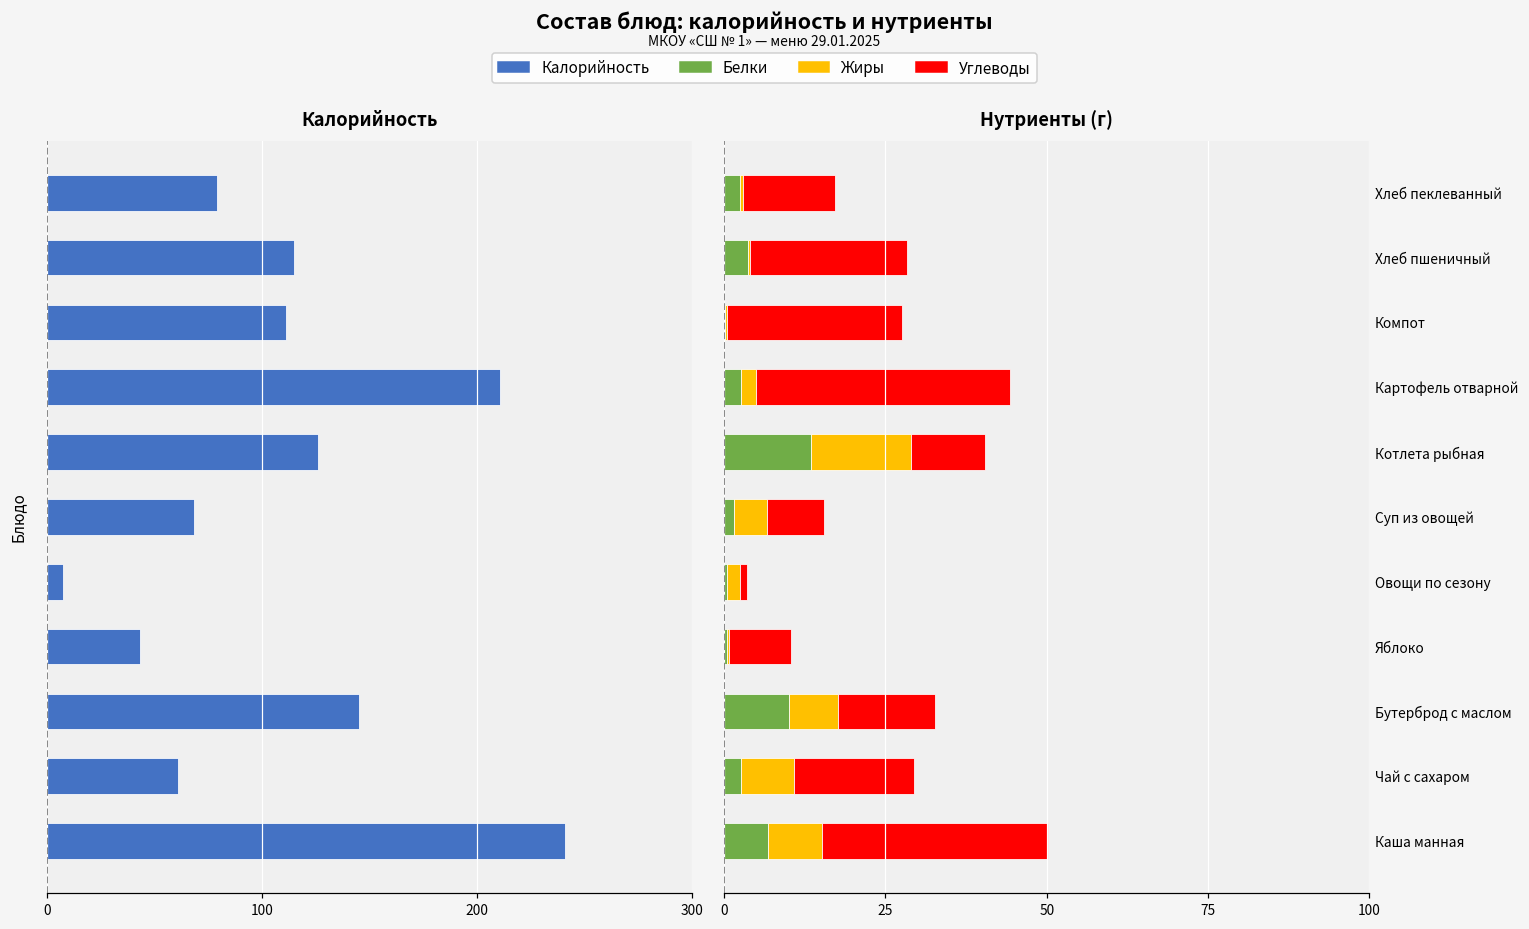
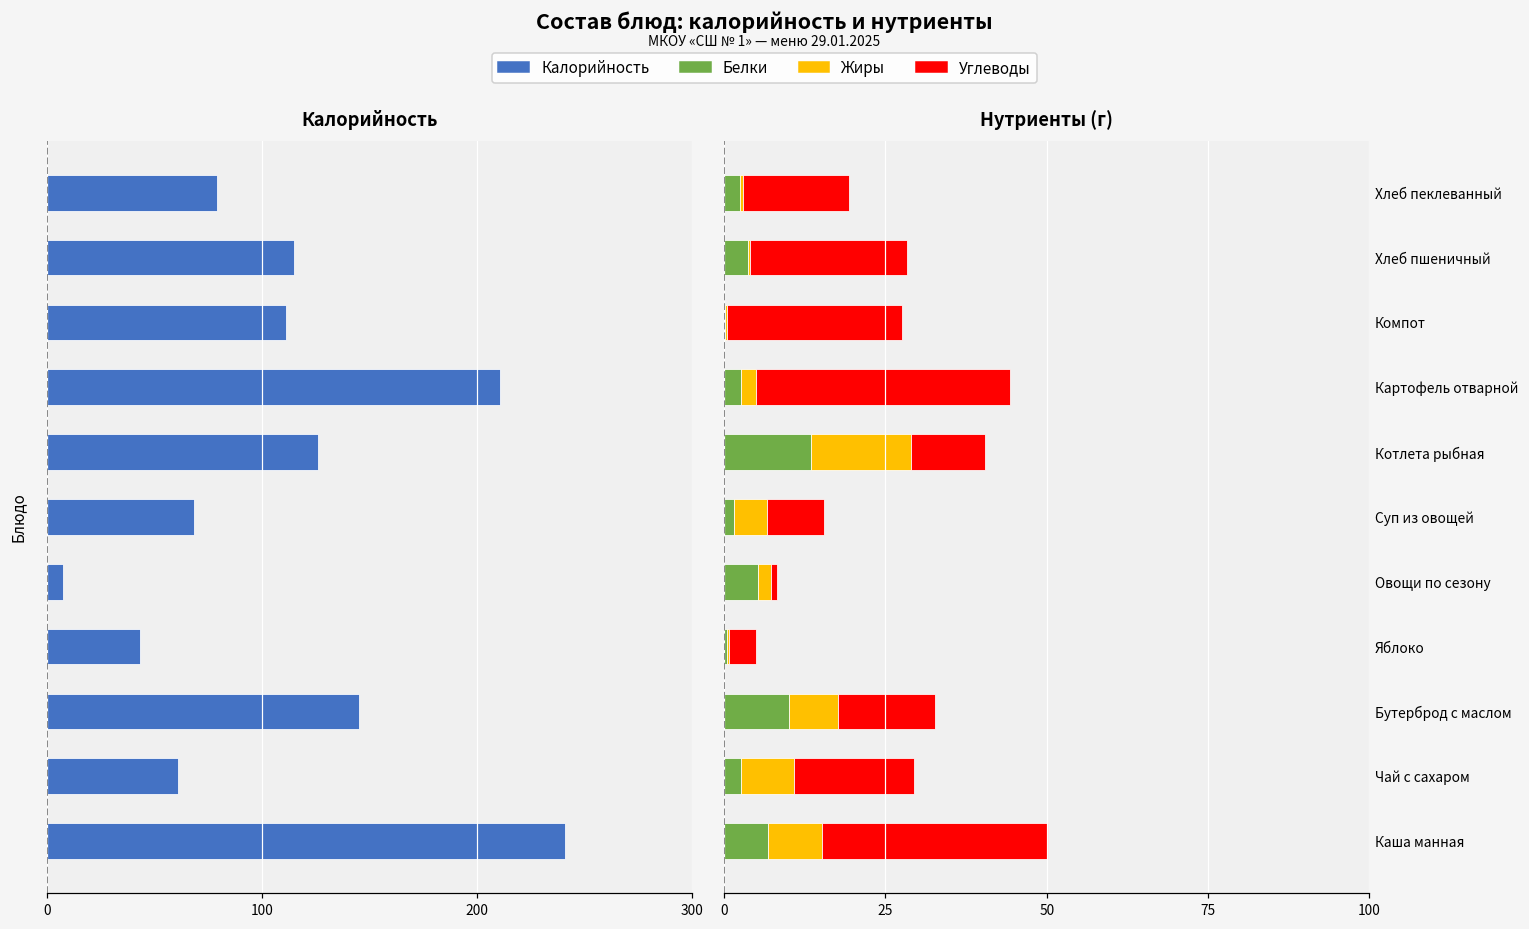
  {
    "Нутриенты (г)": {
      "Белки": {
        "Хлеб пеклеванный": 3,
        "Хлеб пшеничный": 4,
        "Картофель отварной": 3,
        "Котлета рыбная": 14,
        "Суп из овощей": 2,
-       "Овощи по сезону": 1,
+       "Овощи по сезону": 5,
        "Бутерброд с маслом": 10,
        "Чай с сахаром": 3,
        "Каша манная": 7
      },
      "Жиры": {
        "Картофель отварной": 2,
        "Котлета рыбная": 16,
        "Суп из овощей": 5,
        "Овощи по сезону": 2,
        "Бутерброд с маслом": 8,
        "Чай с сахаром": 8,
        "Каша манная": 8
      },
      "Углеводы": {
-       "Хлеб пеклеванный": 14,
+       "Хлеб пеклеванный": 17,
        "Хлеб пшеничный": 24,
        "Компот": 27,
        "Картофель отварной": 39,
        "Котлета рыбная": 12,
        "Суп из овощей": 9,
        "Овощи по сезону": 1,
-       "Яблоко": 10,
+       "Яблоко": 4,
        "Бутерброд с маслом": 15,
        "Чай с сахаром": 19,
        "Каша манная": 35
      }
    }
  }
